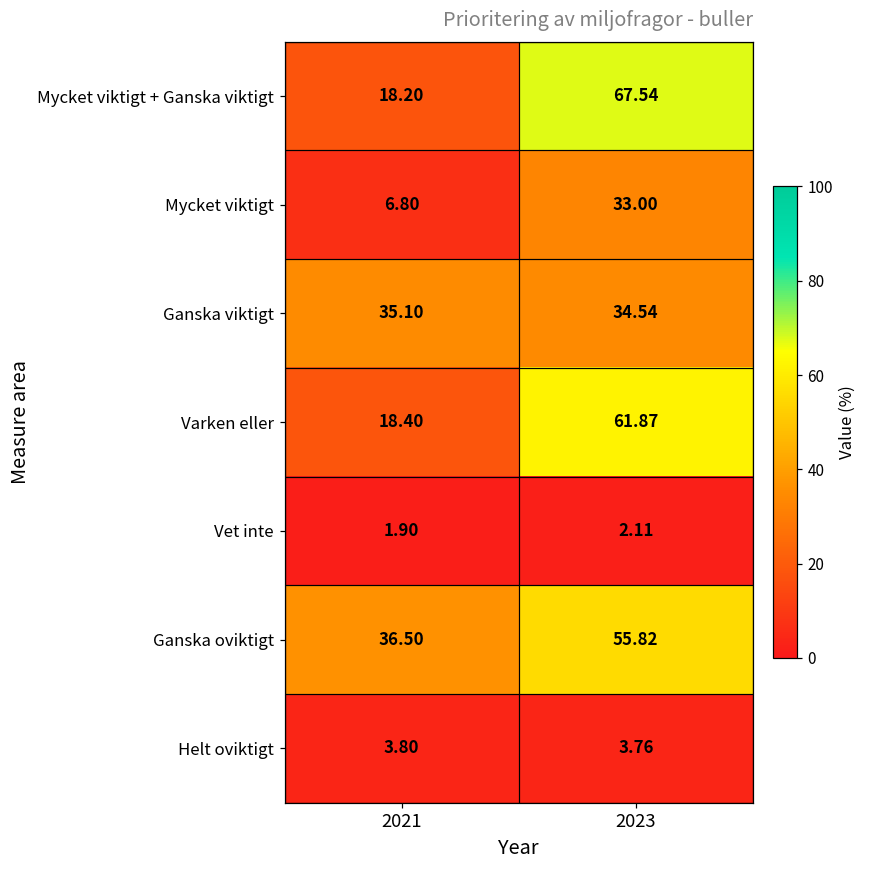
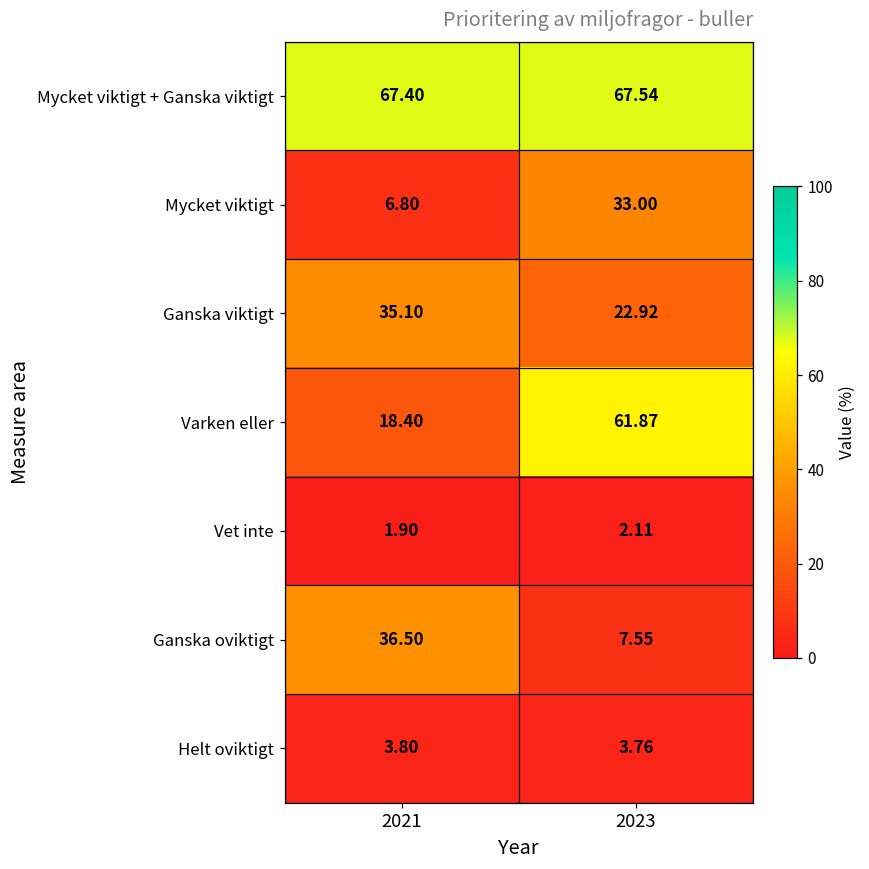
  {
    "Mycket viktigt + Ganska viktigt": {
-     "2021": 18.20,
+     "2021": 67.40,
      "2023": 67.54
    },
    "Mycket viktigt": {
      "2021": 6.80,
      "2023": 33.00
    },
    "Ganska viktigt": {
      "2021": 35.10,
-     "2023": 34.54
+     "2023": 22.92
    },
    "Varken eller": {
      "2021": 18.40,
      "2023": 61.87
    },
    "Vet inte": {
      "2021": 1.90,
      "2023": 2.11
    },
    "Ganska oviktigt": {
      "2021": 36.50,
-     "2023": 55.82
+     "2023": 7.55
    },
    "Helt oviktigt": {
      "2021": 3.80,
      "2023": 3.76
    }
  }
